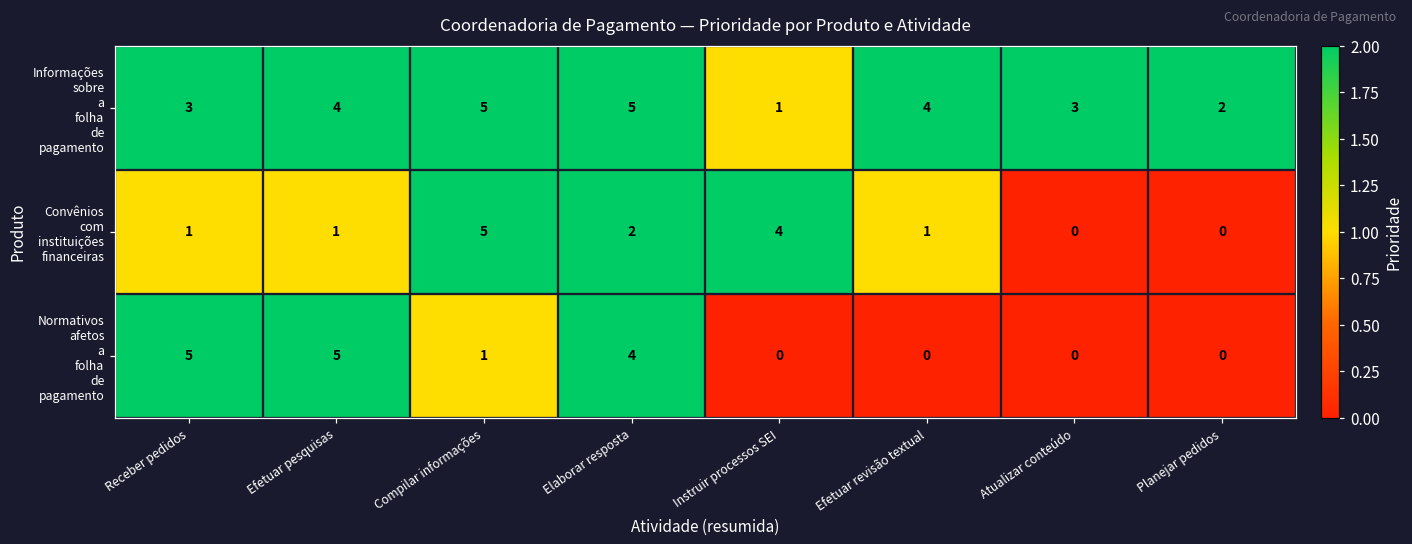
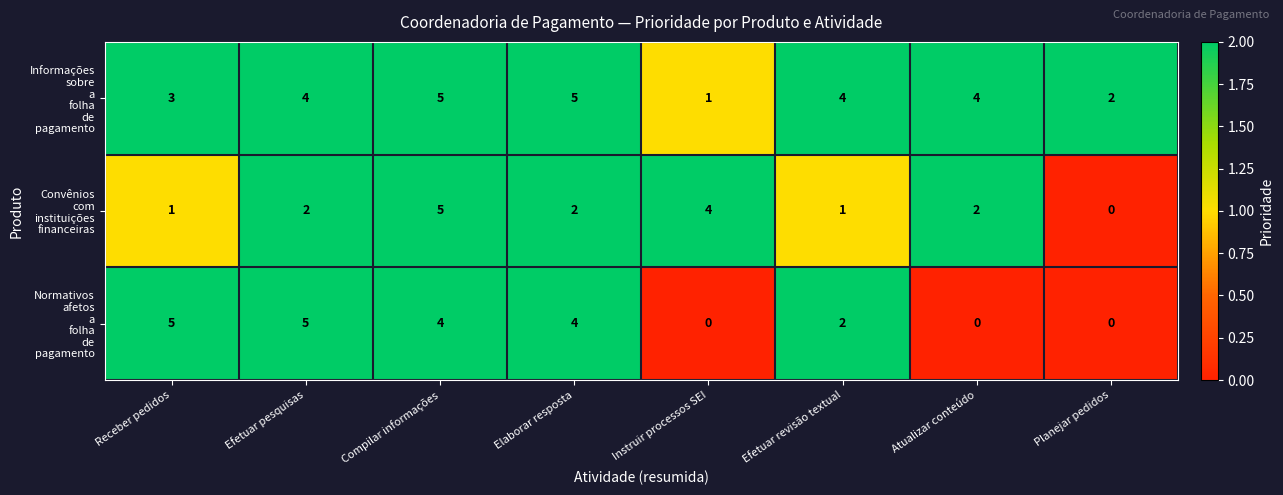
  {
    "Informações sobre a folha de pagamento": {
      "Receber pedidos": 3,
      "Efetuar pesquisas": 4,
      "Compilar informações": 5,
      "Elaborar resposta": 5,
      "Instruir processos SEI": 1,
      "Efetuar revisão textual": 4,
-     "Atualizar conteúdo": 3,
+     "Atualizar conteúdo": 4,
      "Planejar pedidos": 2
    },
    "Convênios com instituições financeiras": {
      "Receber pedidos": 1,
-     "Efetuar pesquisas": 1,
+     "Efetuar pesquisas": 2,
      "Compilar informações": 5,
      "Elaborar resposta": 2,
      "Instruir processos SEI": 4,
      "Efetuar revisão textual": 1,
-     "Atualizar conteúdo": 0,
+     "Atualizar conteúdo": 2,
      "Planejar pedidos": 0
    },
    "Normativos afetos a folha de pagamento": {
      "Receber pedidos": 5,
      "Efetuar pesquisas": 5,
-     "Compilar informações": 1,
+     "Compilar informações": 4,
      "Elaborar resposta": 4,
      "Instruir processos SEI": 0,
-     "Efetuar revisão textual": 0,
+     "Efetuar revisão textual": 2,
      "Atualizar conteúdo": 0,
      "Planejar pedidos": 0
    }
  }
